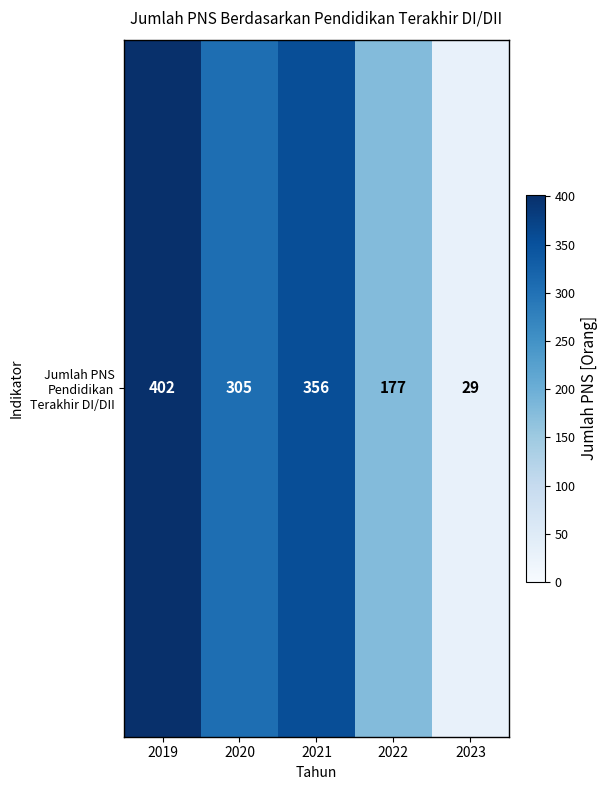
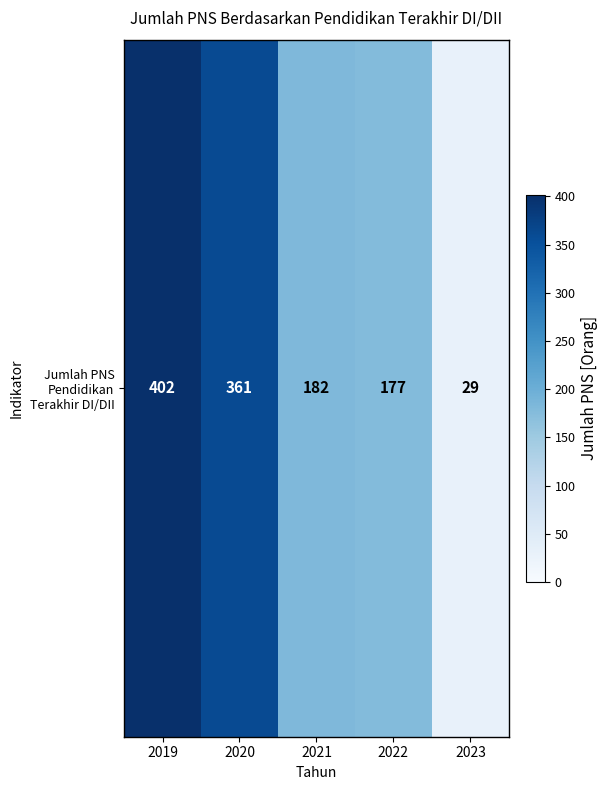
  {
    "Jumlah PNS Pendidikan Terakhir DI/DII": {
      "2019": 402,
-     "2020": 305,
-     "2021": 356,
+     "2020": 361,
+     "2021": 182,
      "2022": 177,
      "2023": 29
    }
  }
